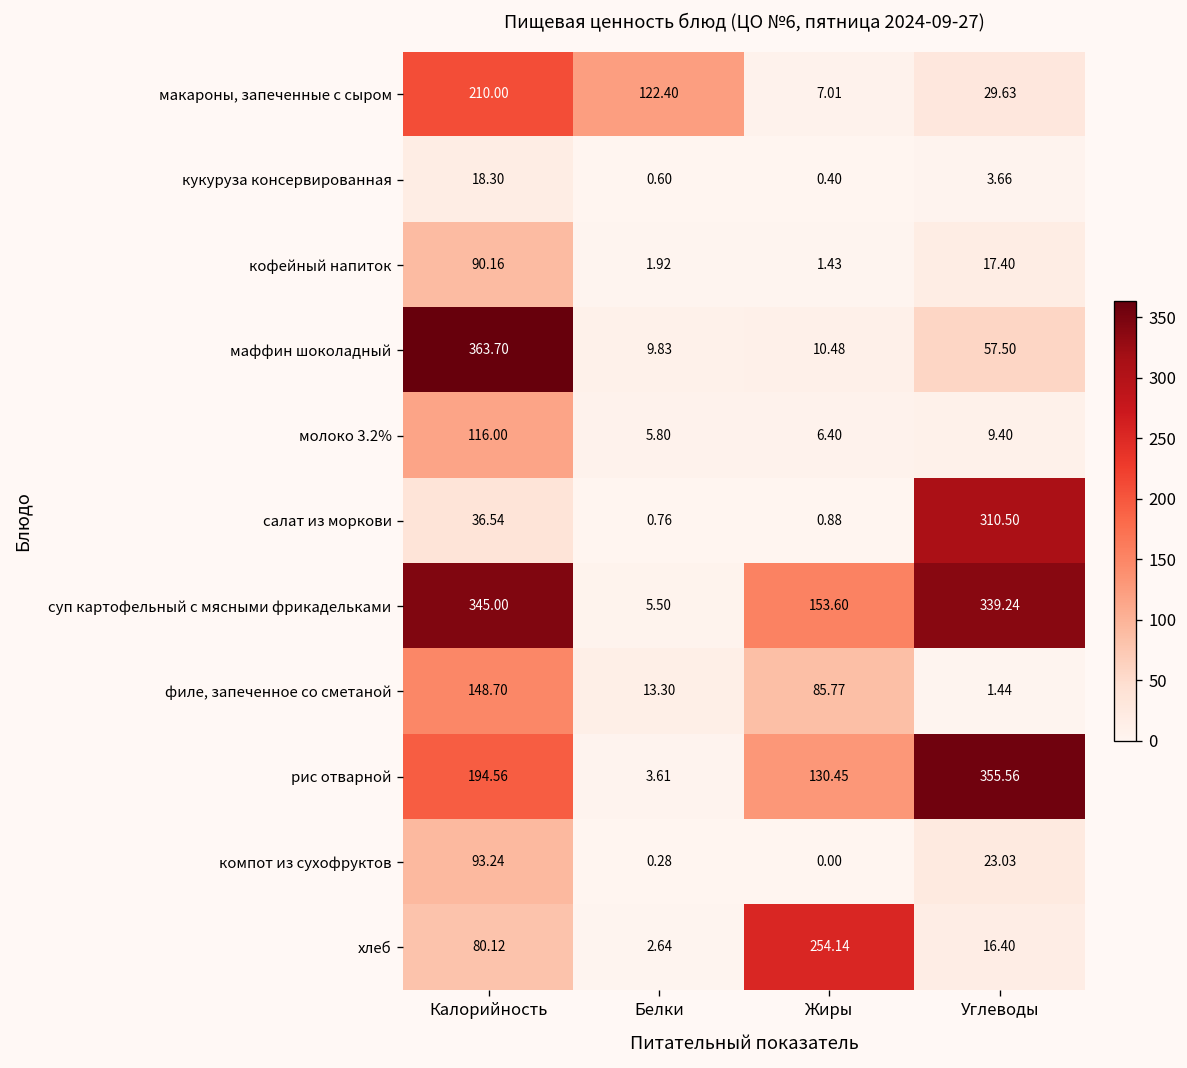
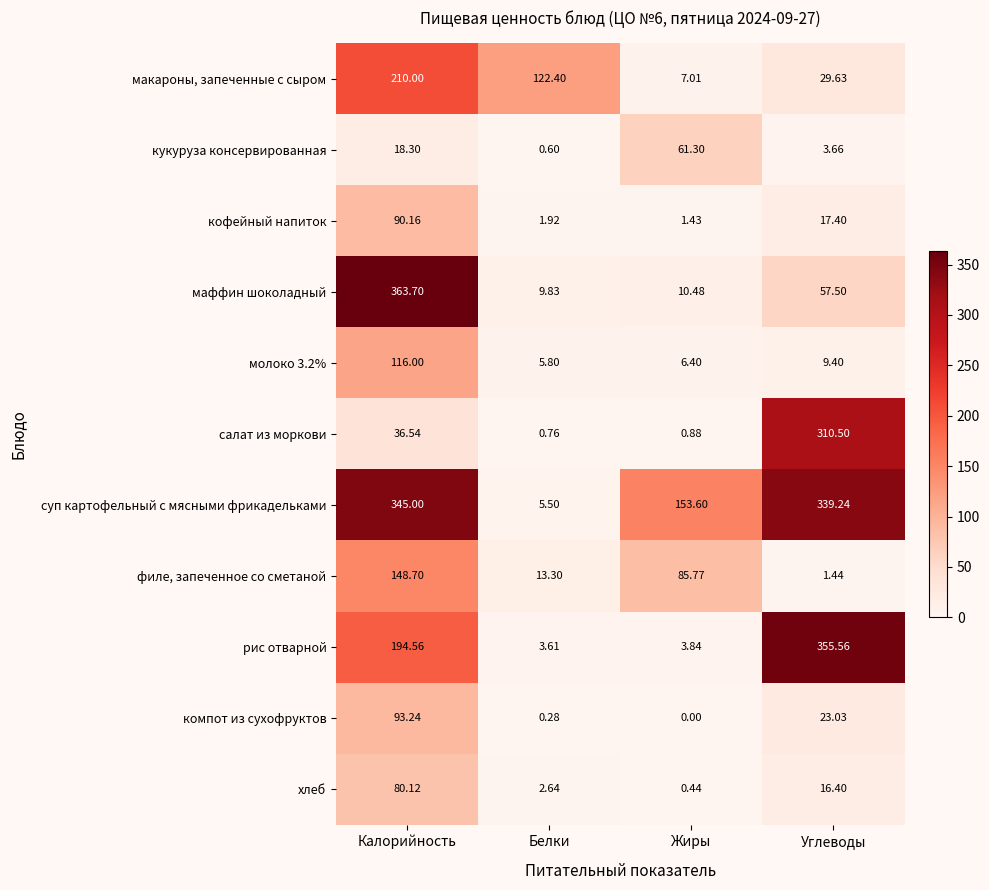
  {
    "макароны, запеченные с сыром": {
      "Калорийность": 210.00,
      "Белки": 122.40,
      "Жиры": 7.01,
      "Углеводы": 29.63
    },
    "кукуруза консервированная": {
      "Калорийность": 18.30,
      "Белки": 0.60,
-     "Жиры": 0.40,
+     "Жиры": 61.30,
      "Углеводы": 3.66
    },
    "кофейный напиток": {
      "Калорийность": 90.16,
      "Белки": 1.92,
      "Жиры": 1.43,
      "Углеводы": 17.40
    },
    "маффин шоколадный": {
      "Калорийность": 363.70,
      "Белки": 9.83,
      "Жиры": 10.48,
      "Углеводы": 57.50
    },
    "молоко 3.2%": {
      "Калорийность": 116.00,
      "Белки": 5.80,
      "Жиры": 6.40,
      "Углеводы": 9.40
    },
    "салат из моркови": {
      "Калорийность": 36.54,
      "Белки": 0.76,
      "Жиры": 0.88,
      "Углеводы": 310.50
    },
    "суп картофельный с мясными фрикадельками": {
      "Калорийность": 345.00,
      "Белки": 5.50,
      "Жиры": 153.60,
      "Углеводы": 339.24
    },
    "филе, запеченное со сметаной": {
      "Калорийность": 148.70,
      "Белки": 13.30,
      "Жиры": 85.77,
      "Углеводы": 1.44
    },
    "рис отварной": {
      "Калорийность": 194.56,
      "Белки": 3.61,
-     "Жиры": 130.45,
+     "Жиры": 3.84,
      "Углеводы": 355.56
    },
    "компот из сухофруктов": {
      "Калорийность": 93.24,
      "Белки": 0.28,
      "Жиры": 0.00,
      "Углеводы": 23.03
    },
    "хлеб": {
      "Калорийность": 80.12,
      "Белки": 2.64,
-     "Жиры": 254.14,
+     "Жиры": 0.44,
      "Углеводы": 16.40
    }
  }
